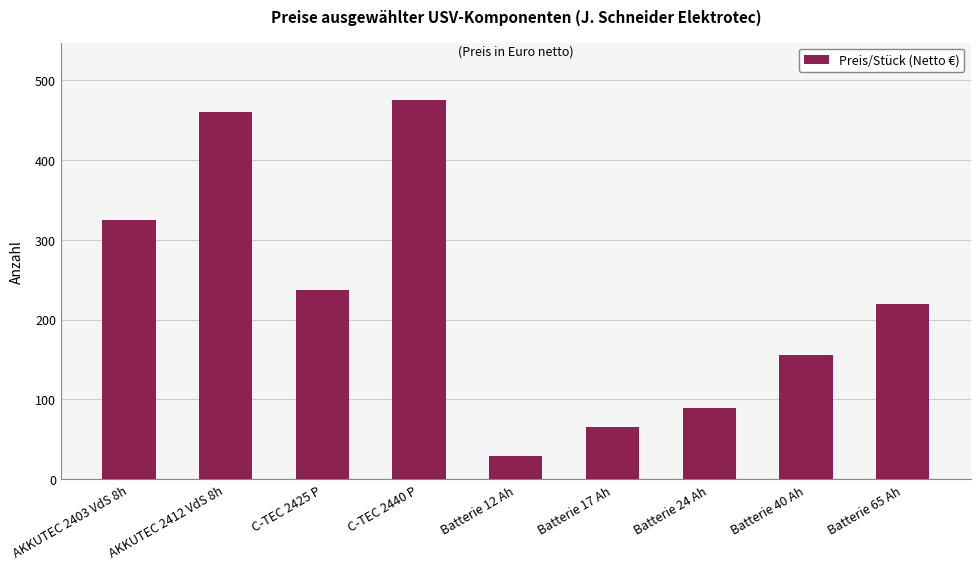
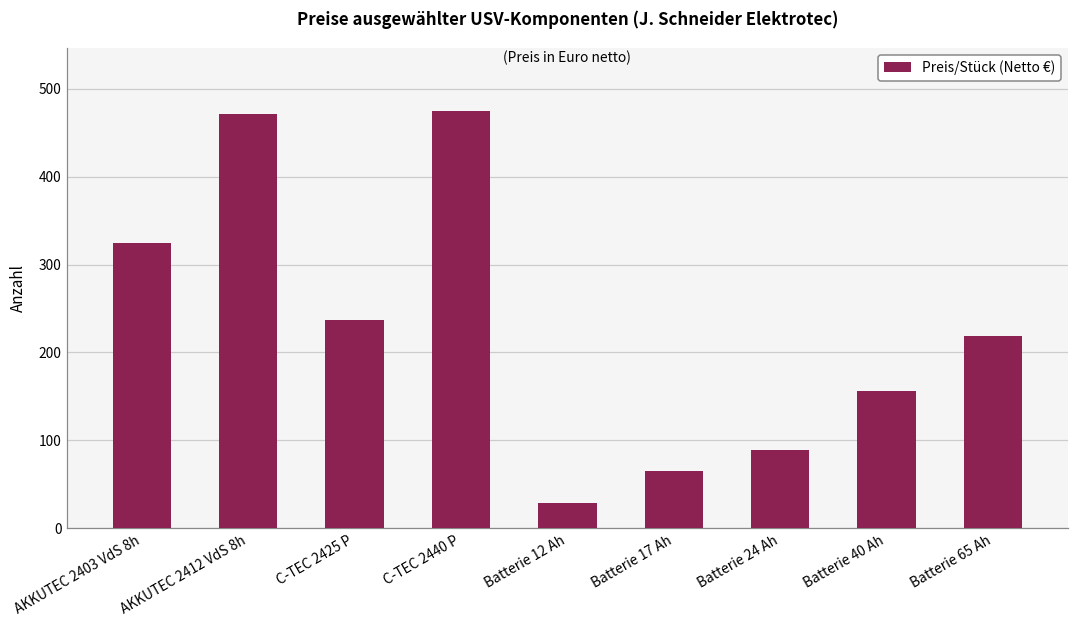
  {
    "AKKUTEC 2403 VdS 8h": 320,
-   "AKKUTEC 2412 VdS 8h": 460,
+   "AKKUTEC 2412 VdS 8h": 470,
    "C-TEC 2425 P": 240,
    "C-TEC 2440 P": 480,
    "Batterie 12 Ah": 30,
    "Batterie 17 Ah": 70,
    "Batterie 24 Ah": 90,
    "Batterie 40 Ah": 160,
    "Batterie 65 Ah": 220
  }
